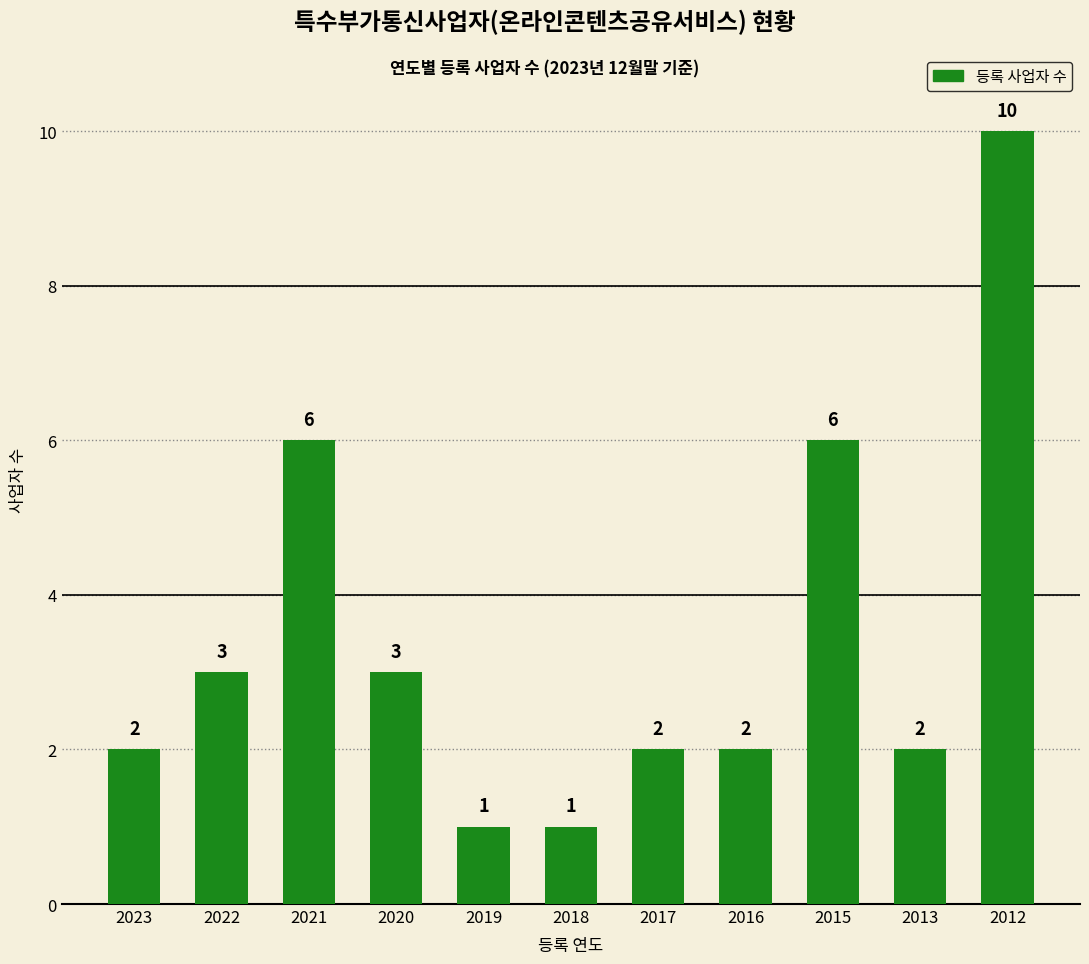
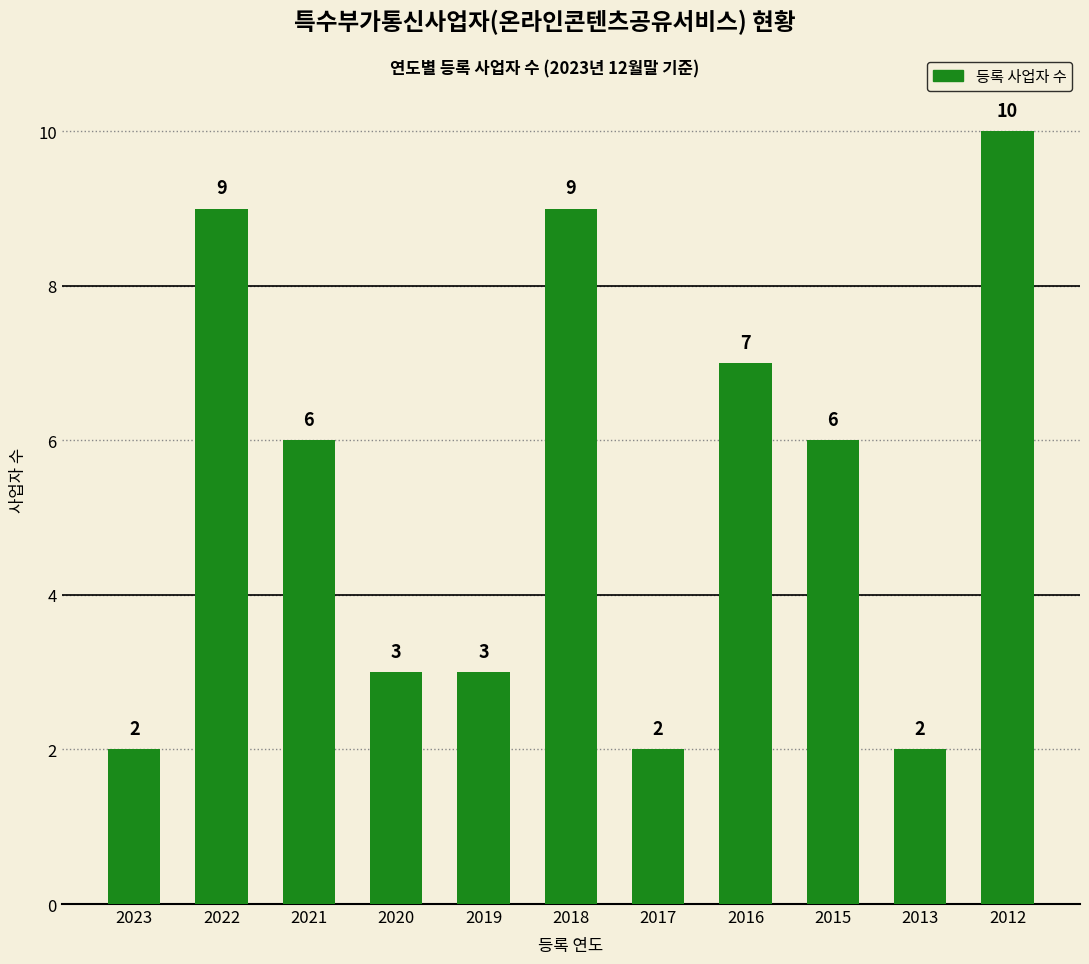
  {
    "2023": 2,
-   "2022": 3,
+   "2022": 9,
    "2021": 6,
    "2020": 3,
-   "2019": 1,
-   "2018": 1,
+   "2019": 3,
+   "2018": 9,
    "2017": 2,
-   "2016": 2,
+   "2016": 7,
    "2015": 6,
    "2013": 2,
    "2012": 10
  }
